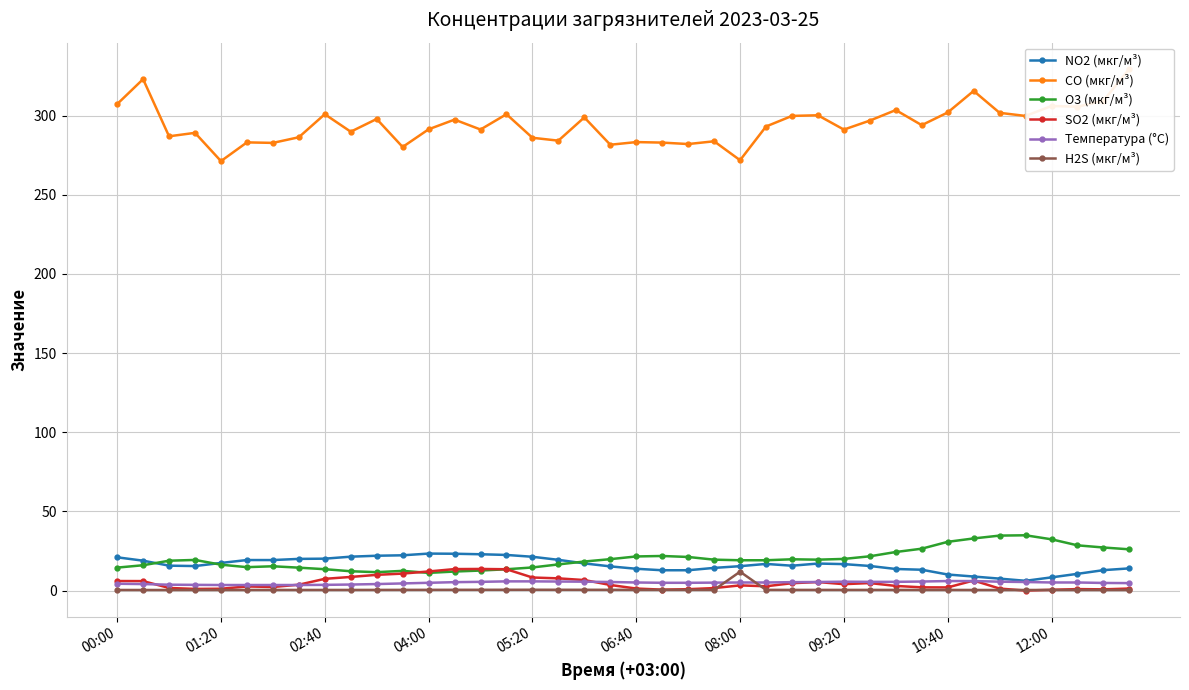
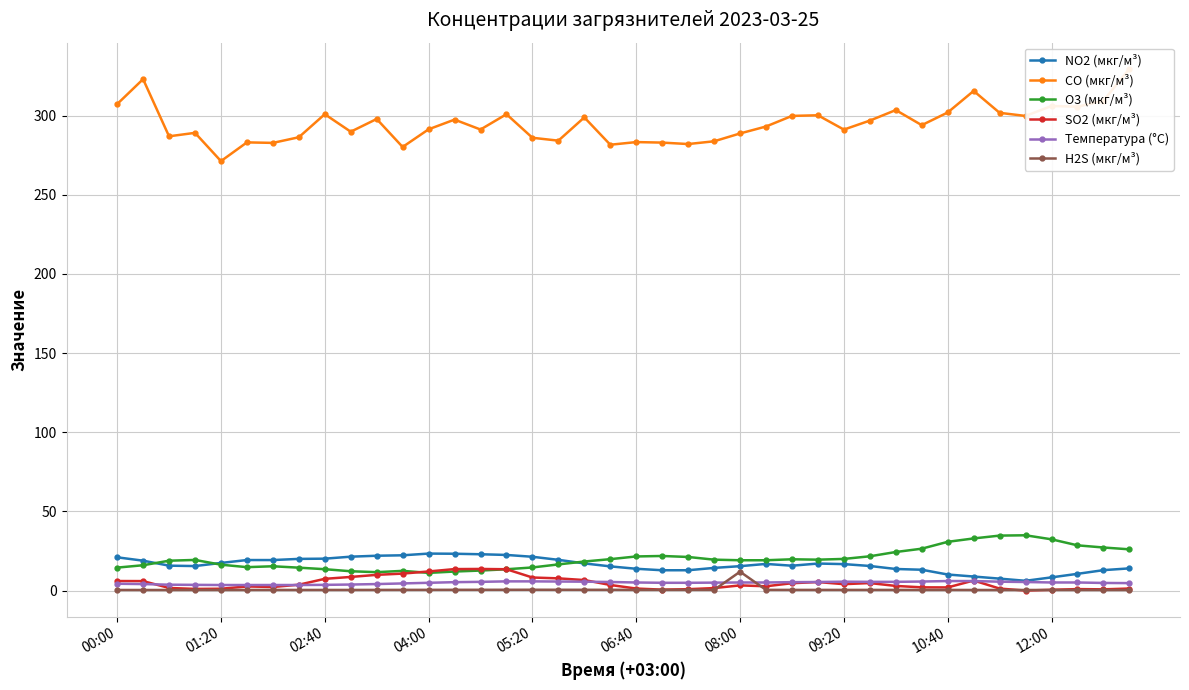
  {
    "NO2 (мкг/м³)": {
      "00:00": 21,
      "02:40": 20,
      "04:00": 23,
      "05:20": 21,
      "06:40": 14,
      "08:00": 15,
      "09:20": 17,
      "10:40": 10,
      "12:00": 8
    },
    "CO (мкг/м³)": {
      "00:00": 307,
      "01:20": 271,
      "02:40": 301,
      "04:00": 291,
      "05:20": 286,
      "06:40": 283,
-     "08:00": 272,
+     "08:00": 289,
      "09:20": 291,
      "10:40": 302
    },
    "O3 (мкг/м³)": {
      "00:00": 14,
      "02:40": 13,
      "05:20": 15,
      "06:40": 22,
      "08:00": 19,
      "09:20": 20,
      "10:40": 31,
      "12:00": 32
    },
    "SO2 (мкг/м³)": {
      "00:00": 6,
      "02:40": 7,
      "05:20": 8,
      "08:00": 3
    },
    "Температура (°C)": {
      "00:00": 4,
      "01:20": 4,
      "02:40": 4,
      "04:00": 5,
      "05:20": 6,
      "06:40": 5,
      "08:00": 5,
      "10:40": 6,
      "12:00": 5
    },
    "H2S (мкг/м³)": {
      "00:00": 0,
      "02:40": 0,
      "04:00": 0,
      "05:20": 1,
      "08:00": 12,
      "09:20": 0
    }
  }
